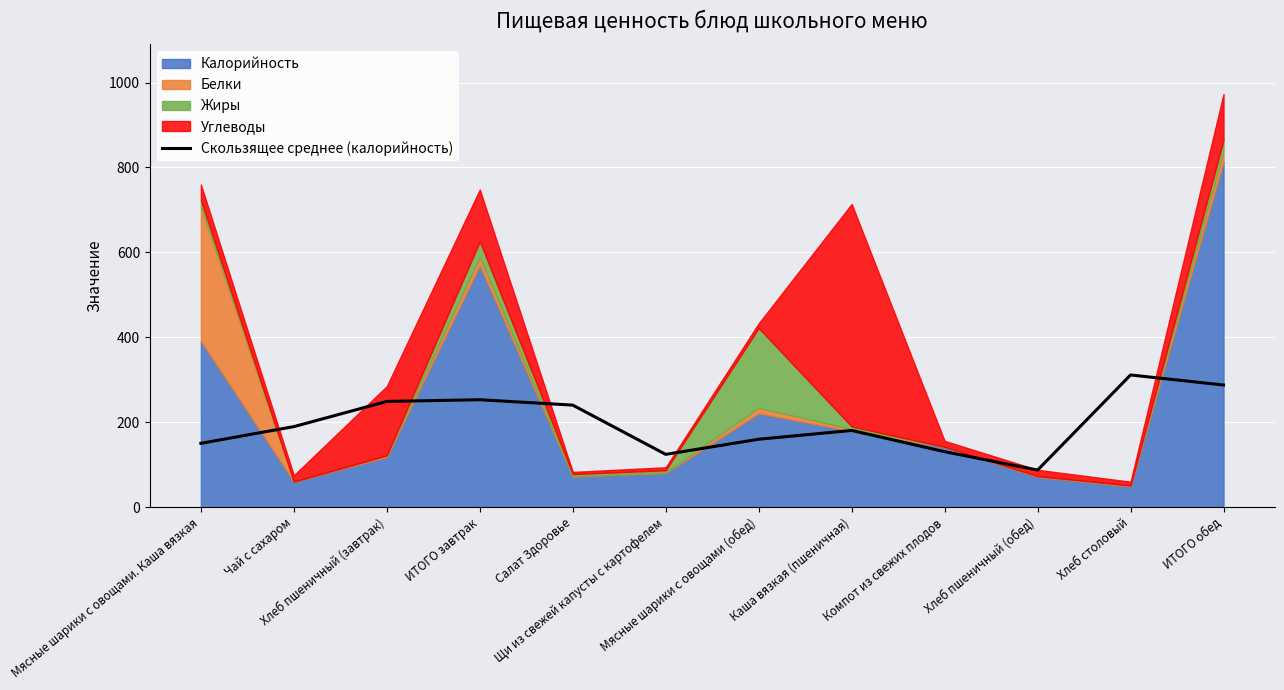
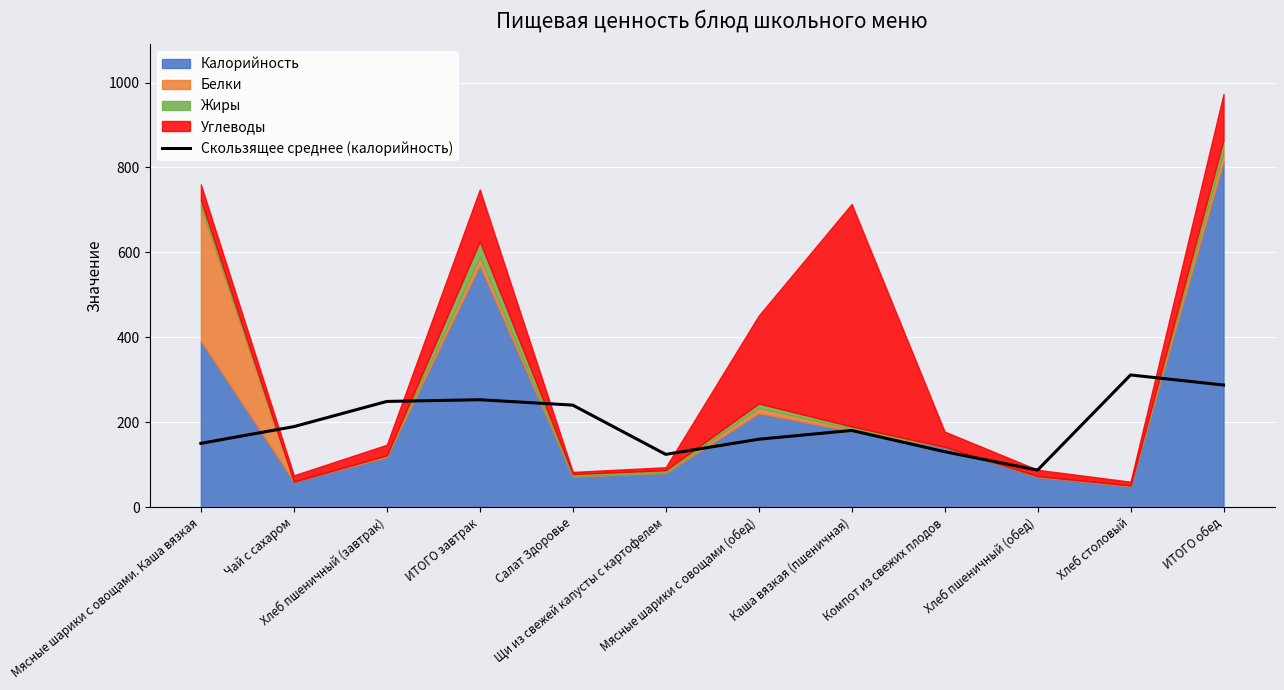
  {
    "Скользящее среднее (калорийность)": {
      "Мясные шарики с овощами. Каша вязкая": 150,
      "Чай с сахаром": 190,
      "Хлеб пшеничный (завтрак)": 250,
      "ИТОГО завтрак": 250,
      "Салат Здоровье": 240,
      "Щи из свежей капусты с картофелем": 120,
      "Мясные шарики с овощами (обед)": 160,
      "Компот из свежих плодов": 130,
      "Хлеб столовый": 310,
      "ИТОГО обед": 290
    },
    "Калорийность": {
      "Мясные шарики с овощами. Каша вязкая": 390,
      "ИТОГО завтрак": 570,
      "Мясные шарики с овощами (обед)": 220,
      "ИТОГО обед": 810
    },
    "Белки": {
      "Мясные шарики с овощами. Каша вязкая": 320,
      "ИТОГО завтрак": 20,
      "Мясные шарики с овощами (обед)": 10,
      "ИТОГО обед": 30
    },
    "Жиры": {
      "Мясные шарики с овощами. Каша вязкая": 20,
      "ИТОГО завтрак": 40,
-     "Мясные шарики с овощами (обед)": 190,
+     "Мясные шарики с овощами (обед)": 10,
      "ИТОГО обед": 30
    },
    "Углеводы": {
      "Мясные шарики с овощами. Каша вязкая": 40,
      "Чай с сахаром": 20,
-     "Хлеб пшеничный (завтрак)": 160,
+     "Хлеб пшеничный (завтрак)": 30,
      "ИТОГО завтрак": 120,
      "Щи из свежей капусты с картофелем": 10,
-     "Мясные шарики с овощами (обед)": 10,
+     "Мясные шарики с овощами (обед)": 210,
      "Каша вязкая (пшеничная)": 520,
-     "Компот из свежих плодов": 10,
+     "Компот из свежих плодов": 40,
      "Хлеб столовый": 10,
      "ИТОГО обед": 110
    }
  }
